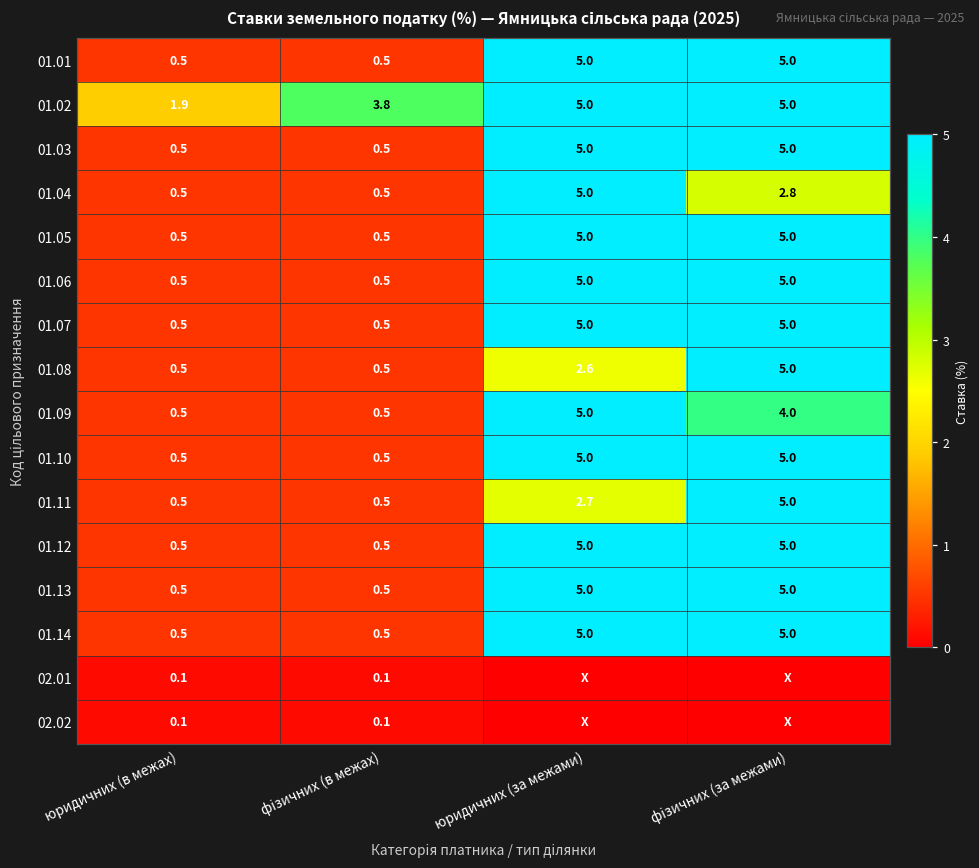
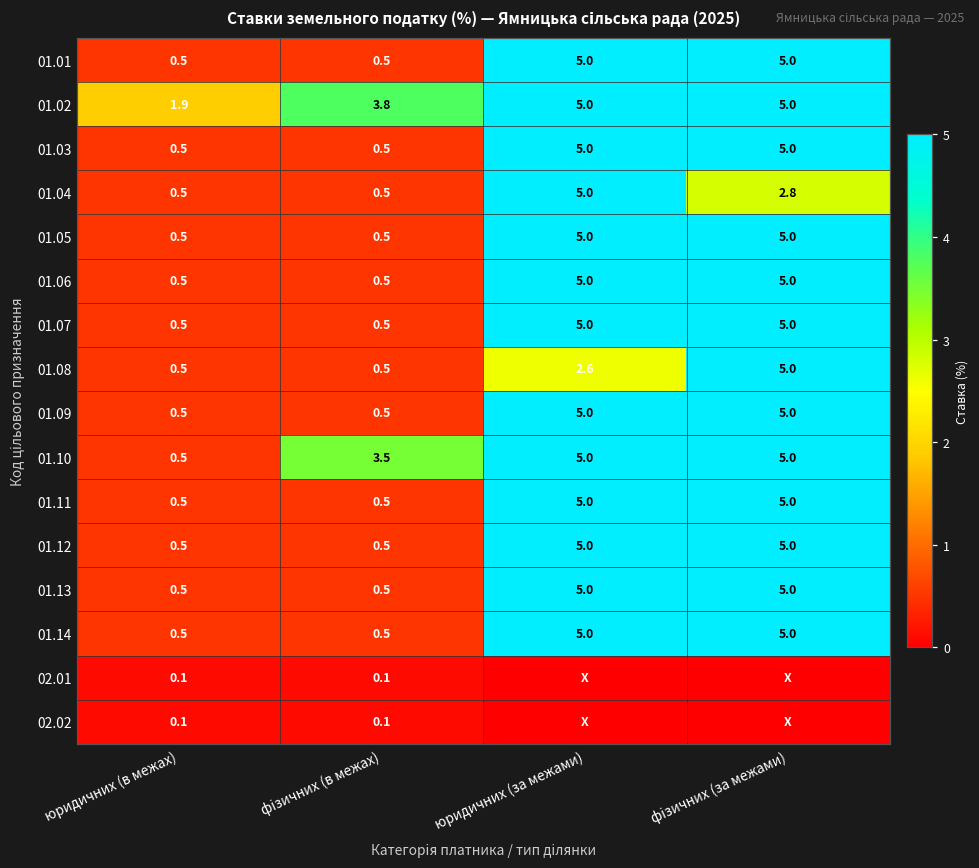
  {
    "01.01": {
      "юридичних (в межах)": 0.5,
      "фізичних (в межах)": 0.5,
      "юридичних (за межами)": 5.0,
      "фізичних (за межами)": 5.0
    },
    "01.02": {
      "юридичних (в межах)": 1.9,
      "фізичних (в межах)": 3.8,
      "юридичних (за межами)": 5.0,
      "фізичних (за межами)": 5.0
    },
    "01.03": {
      "юридичних (в межах)": 0.5,
      "фізичних (в межах)": 0.5,
      "юридичних (за межами)": 5.0,
      "фізичних (за межами)": 5.0
    },
    "01.04": {
      "юридичних (в межах)": 0.5,
      "фізичних (в межах)": 0.5,
      "юридичних (за межами)": 5.0,
      "фізичних (за межами)": 2.8
    },
    "01.05": {
      "юридичних (в межах)": 0.5,
      "фізичних (в межах)": 0.5,
      "юридичних (за межами)": 5.0,
      "фізичних (за межами)": 5.0
    },
    "01.06": {
      "юридичних (в межах)": 0.5,
      "фізичних (в межах)": 0.5,
      "юридичних (за межами)": 5.0,
      "фізичних (за межами)": 5.0
    },
    "01.07": {
      "юридичних (в межах)": 0.5,
      "фізичних (в межах)": 0.5,
      "юридичних (за межами)": 5.0,
      "фізичних (за межами)": 5.0
    },
    "01.08": {
      "юридичних (в межах)": 0.5,
      "фізичних (в межах)": 0.5,
      "юридичних (за межами)": 2.6,
      "фізичних (за межами)": 5.0
    },
    "01.09": {
      "юридичних (в межах)": 0.5,
      "фізичних (в межах)": 0.5,
      "юридичних (за межами)": 5.0,
-     "фізичних (за межами)": 4.0
+     "фізичних (за межами)": 5.0
    },
    "01.10": {
      "юридичних (в межах)": 0.5,
-     "фізичних (в межах)": 0.5,
+     "фізичних (в межах)": 3.5,
      "юридичних (за межами)": 5.0,
      "фізичних (за межами)": 5.0
    },
    "01.11": {
      "юридичних (в межах)": 0.5,
      "фізичних (в межах)": 0.5,
-     "юридичних (за межами)": 2.7,
+     "юридичних (за межами)": 5.0,
      "фізичних (за межами)": 5.0
    },
    "01.12": {
      "юридичних (в межах)": 0.5,
      "фізичних (в межах)": 0.5,
      "юридичних (за межами)": 5.0,
      "фізичних (за межами)": 5.0
    },
    "01.13": {
      "юридичних (в межах)": 0.5,
      "фізичних (в межах)": 0.5,
      "юридичних (за межами)": 5.0,
      "фізичних (за межами)": 5.0
    },
    "01.14": {
      "юридичних (в межах)": 0.5,
      "фізичних (в межах)": 0.5,
      "юридичних (за межами)": 5.0,
      "фізичних (за межами)": 5.0
    },
    "02.01": {
      "юридичних (в межах)": 0.1,
      "фізичних (в межах)": 0.1
    },
    "02.02": {
      "юридичних (в межах)": 0.1,
      "фізичних (в межах)": 0.1
    }
  }
